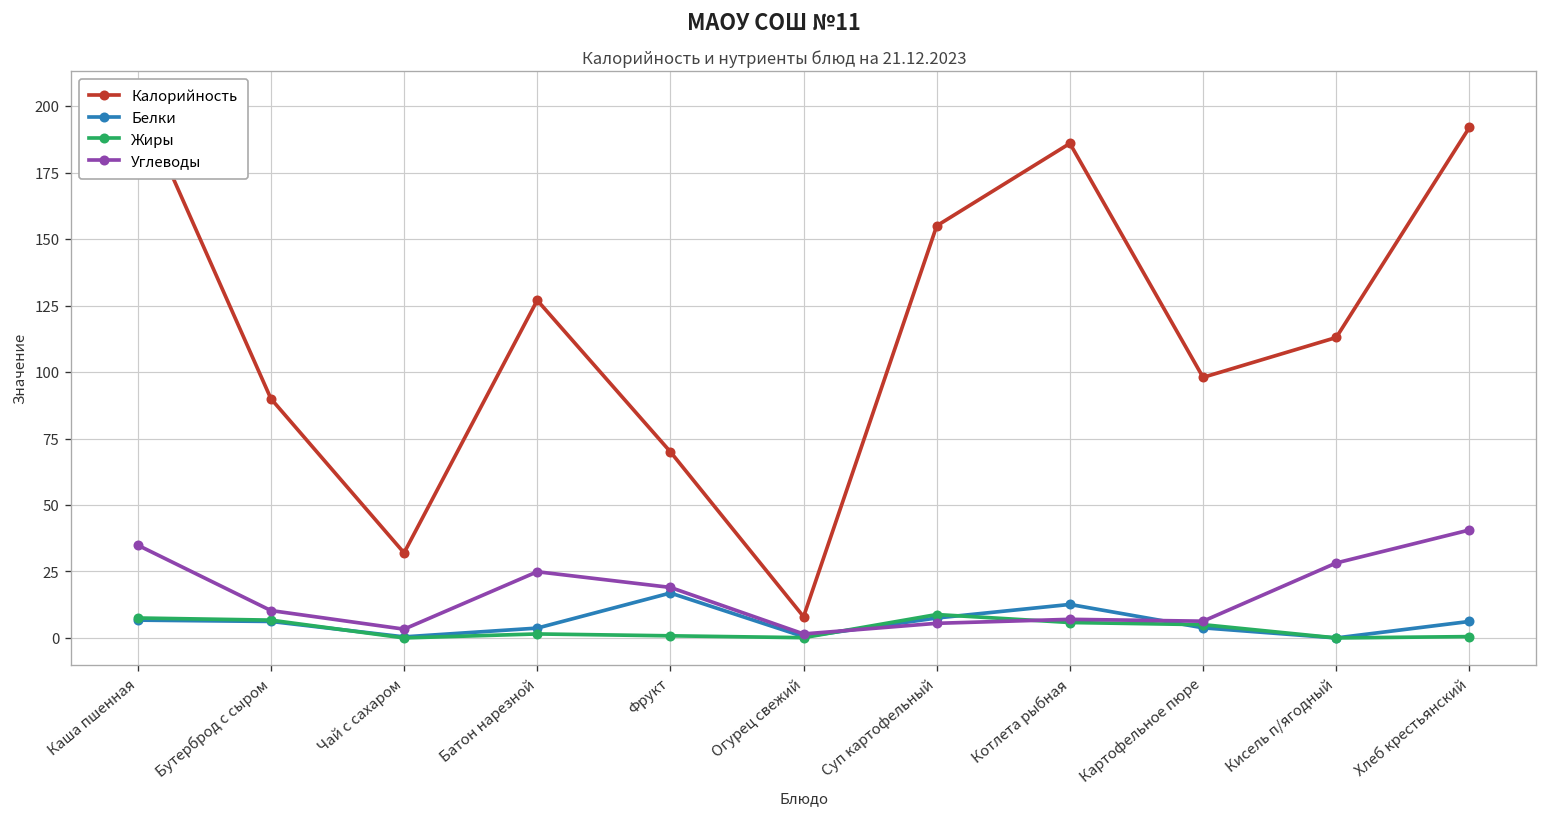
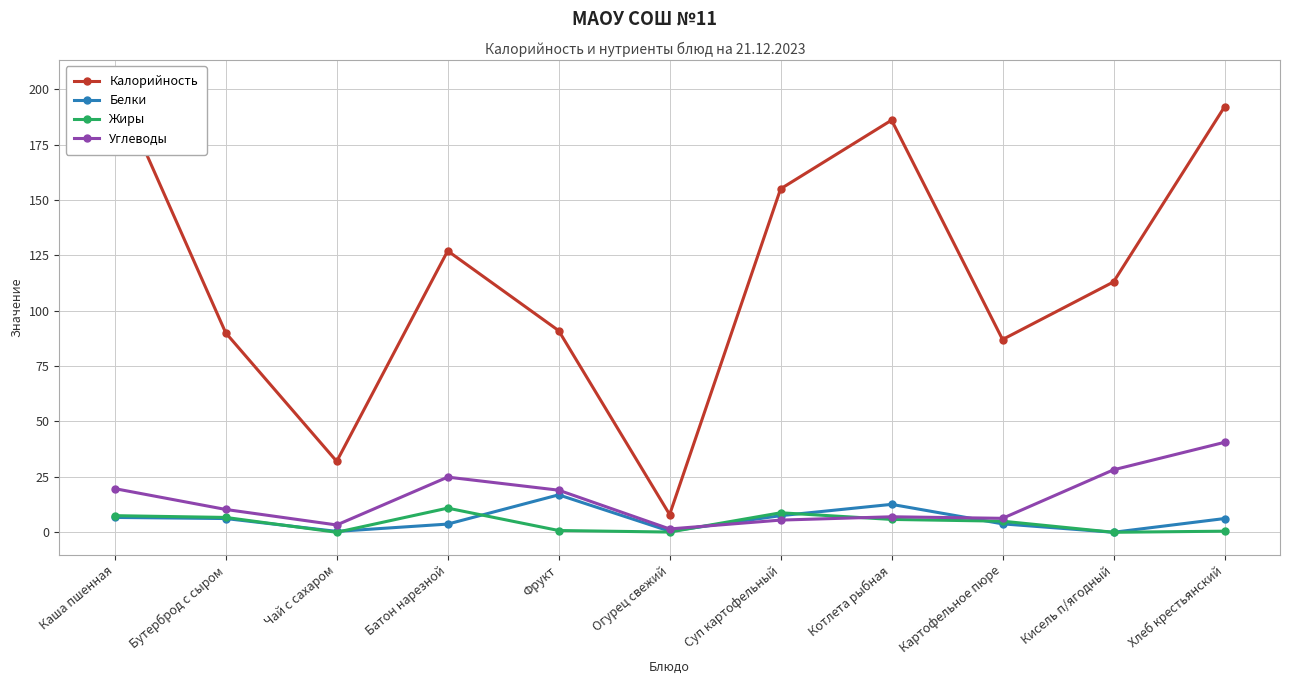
  {
    "Калорийность": {
      "Бутерброд с сыром": 90,
      "Чай с сахаром": 32,
      "Батон нарезной": 127,
-     "Фрукт": 70,
+     "Фрукт": 91,
      "Огурец свежий": 8,
      "Суп картофельный": 155,
      "Котлета рыбная": 186,
-     "Картофельное пюре": 98,
+     "Картофельное пюре": 87,
      "Кисель п/ягодный": 113,
      "Хлеб крестьянский": 192
    },
    "Белки": {
      "Батон нарезной": 4,
      "Фрукт": 17,
      "Суп картофельный": 8,
      "Котлета рыбная": 13,
      "Картофельное пюре": 4,
      "Хлеб крестьянский": 6
    },
    "Жиры": {
-     "Батон нарезной": 2,
+     "Батон нарезной": 11,
      "Фрукт": 1,
      "Суп картофельный": 9,
      "Котлета рыбная": 6,
      "Картофельное пюре": 5,
      "Хлеб крестьянский": 1
    },
    "Углеводы": {
-     "Каша пшенная": 35,
+     "Каша пшенная": 20,
      "Бутерброд с сыром": 10,
      "Чай с сахаром": 3,
      "Батон нарезной": 25,
      "Фрукт": 19,
      "Суп картофельный": 6,
      "Котлета рыбная": 7,
      "Картофельное пюре": 6,
      "Кисель п/ягодный": 28,
      "Хлеб крестьянский": 41
    }
  }
